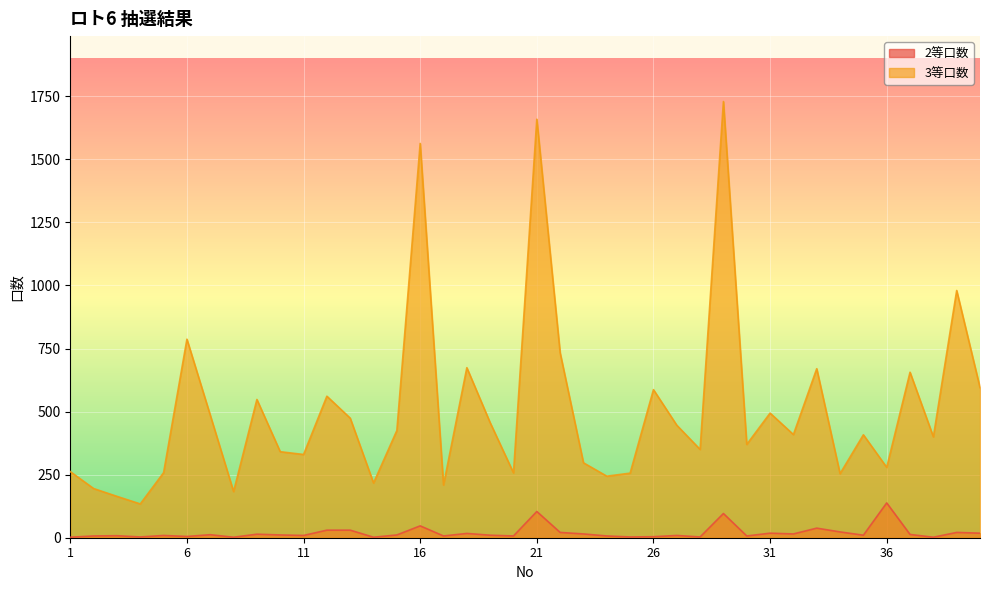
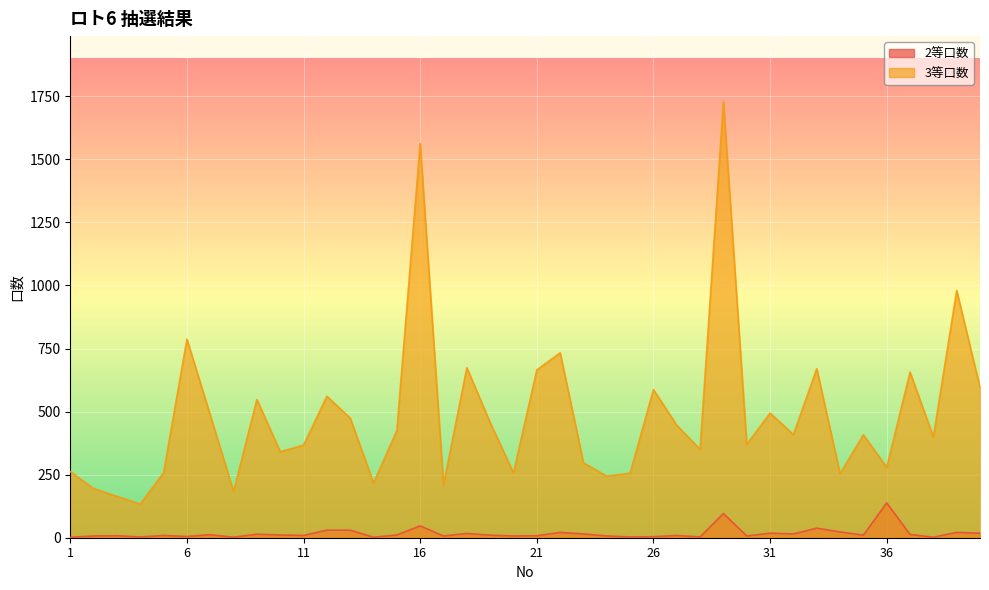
  {
    "2等口数": {
      "1": 0,
      "6": 10,
      "11": 10,
      "16": 50,
-     "21": 100,
+     "21": 10,
      "26": 0,
      "31": 20,
      "36": 140
    },
    "3等口数": {
      "1": 260,
      "6": 790,
-     "11": 330,
+     "11": 370,
      "16": 1560,
-     "21": 1660,
+     "21": 670,
      "26": 590,
      "31": 490,
      "36": 280
    }
  }
